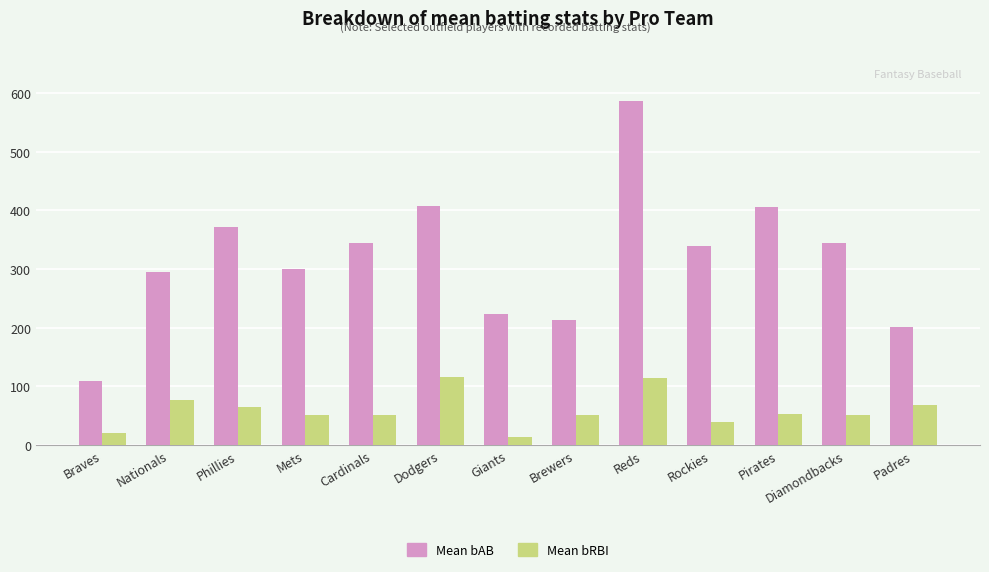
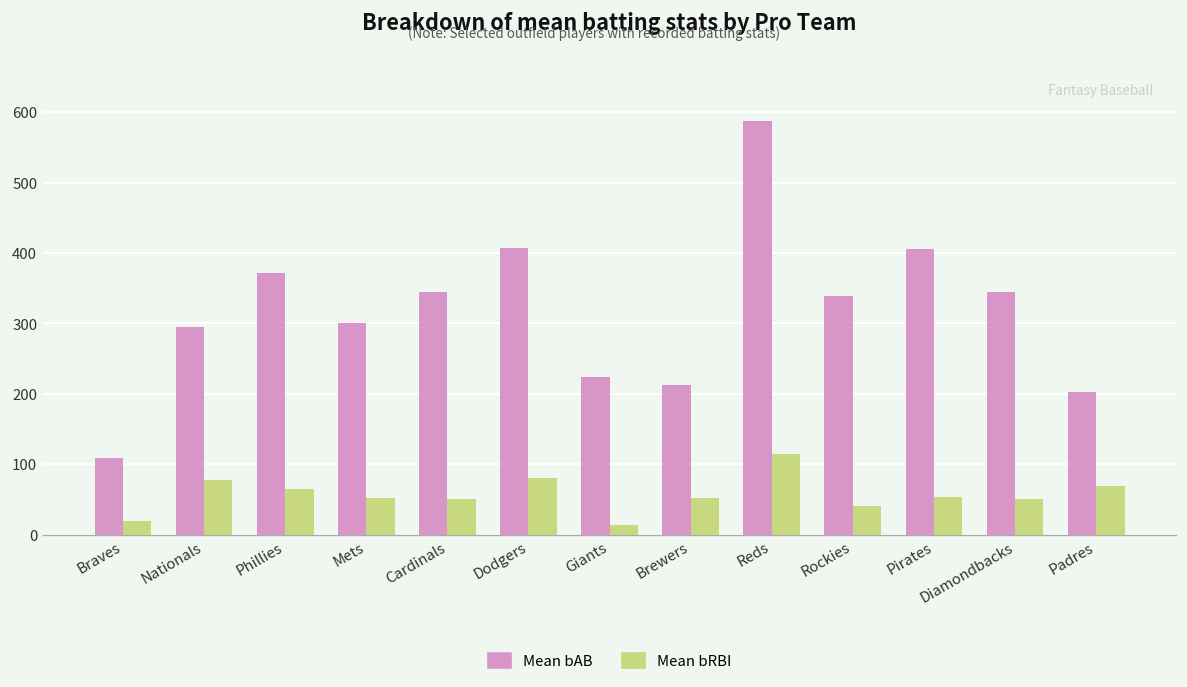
  {
    "Mean bAB": {
      "Braves": 110,
      "Nationals": 300,
      "Phillies": 370,
      "Mets": 300,
      "Cardinals": 340,
      "Dodgers": 410,
      "Giants": 220,
      "Brewers": 210,
      "Reds": 590,
      "Rockies": 340,
      "Pirates": 410,
      "Diamondbacks": 340,
      "Padres": 200
    },
    "Mean bRBI": {
      "Braves": 20,
      "Nationals": 80,
      "Phillies": 70,
      "Mets": 50,
      "Cardinals": 50,
-     "Dodgers": 120,
+     "Dodgers": 80,
      "Giants": 10,
      "Brewers": 50,
      "Reds": 120,
      "Rockies": 40,
      "Pirates": 50,
      "Diamondbacks": 50,
      "Padres": 70
    }
  }
